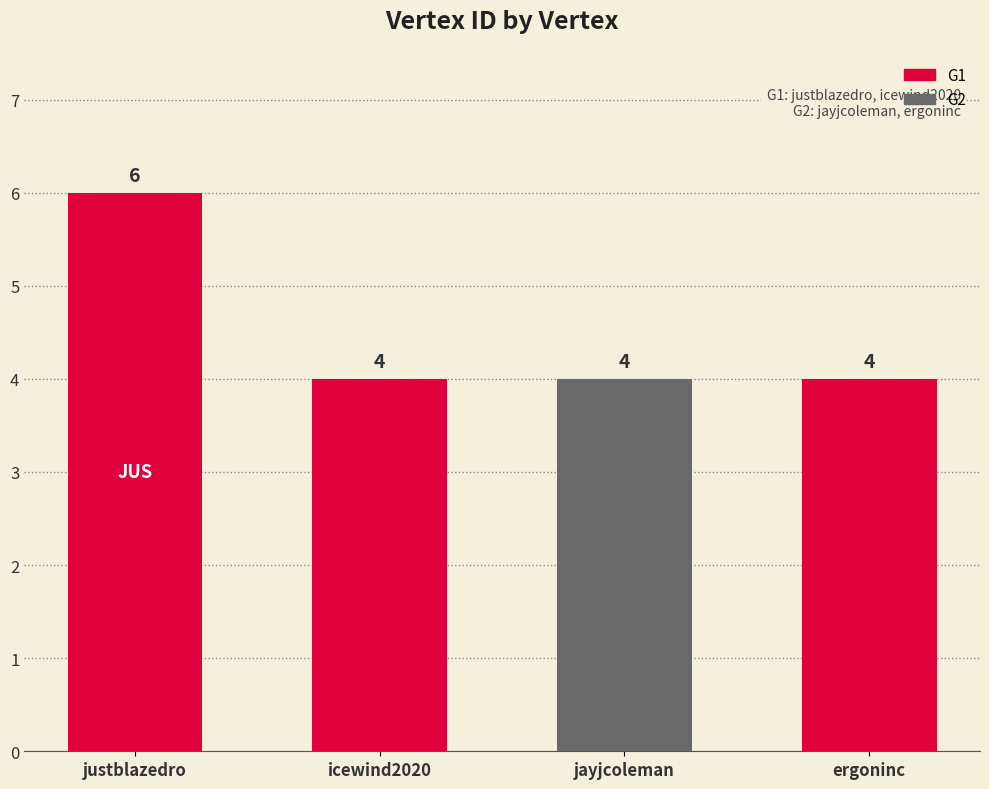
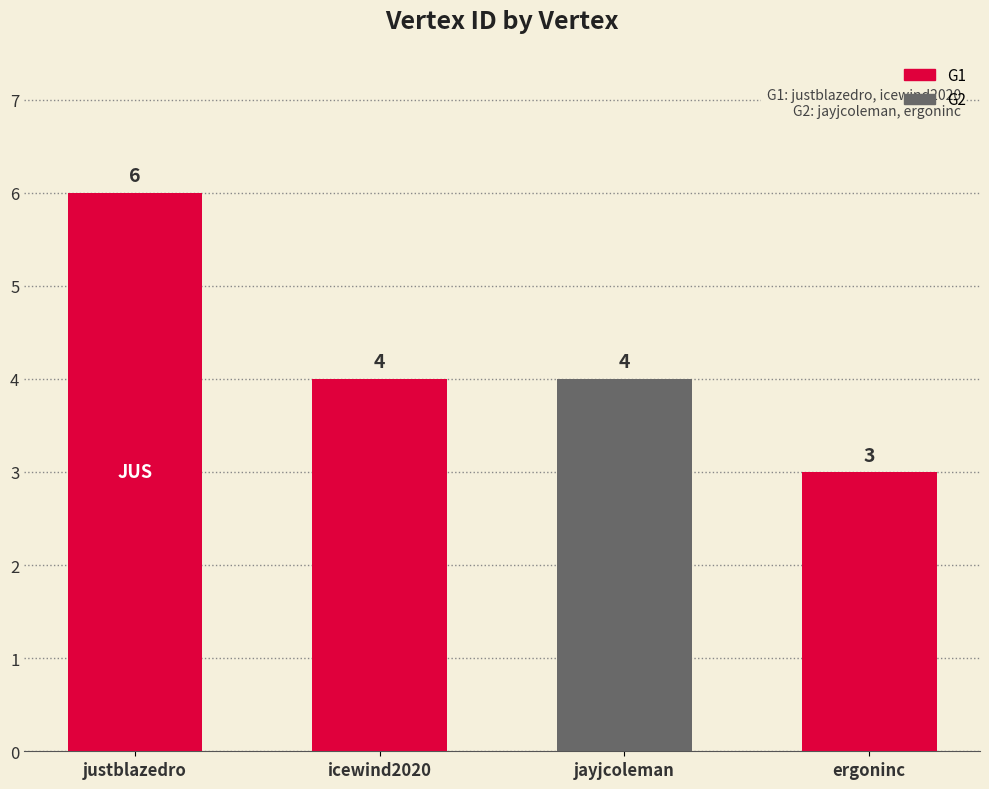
  {
    "justblazedro": 6,
    "icewind2020": 4,
    "jayjcoleman": 4,
-   "ergoninc": 4
+   "ergoninc": 3
  }
